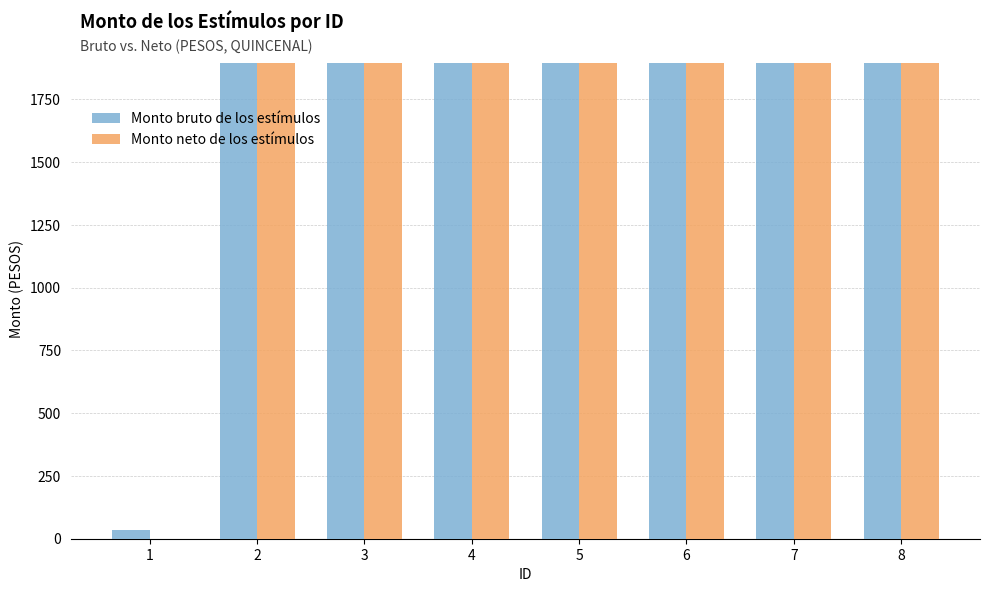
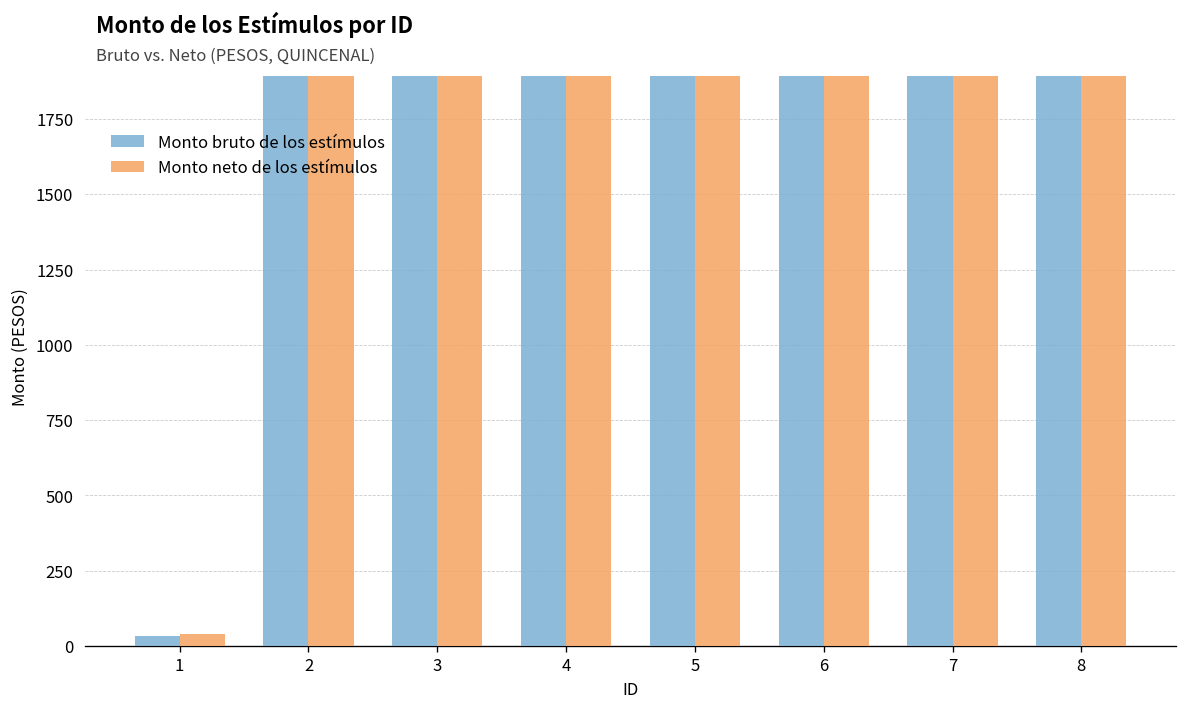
  {
    "Monto bruto de los estímulos": {
      "1": 30,
      "2": 1890,
      "3": 1890,
      "4": 1890,
      "5": 1890,
      "6": 1890,
      "7": 1890,
      "8": 1890
    },
    "Monto neto de los estímulos": {
-     "1": 0,
+     "1": 40,
      "2": 1890,
      "3": 1890,
      "4": 1890,
      "5": 1890,
      "6": 1890,
      "7": 1890,
      "8": 1890
    }
  }
